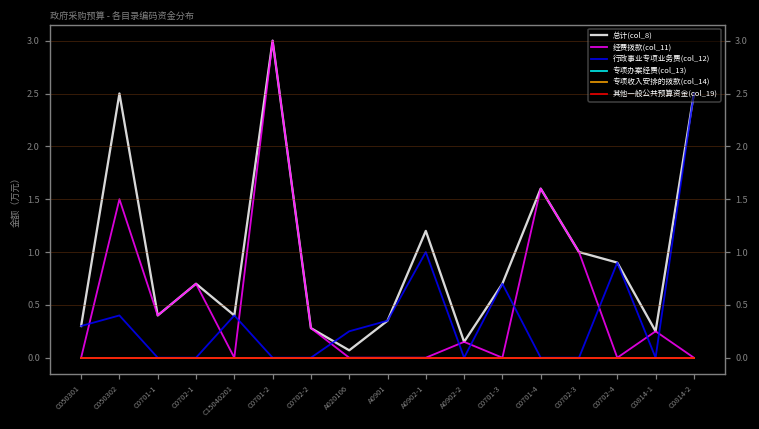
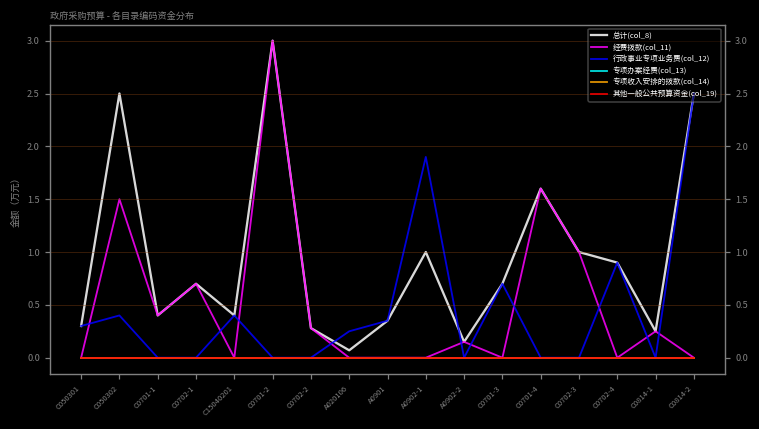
  {
    "总计(col_8)": {
      "C050302": 2.5,
      "A020106": 0.1,
-     "A0902-1": 1.2
+     "A0902-1": 1.0
    },
    "经费拨款(col_11)": {
      "C050302": 1.5
    },
    "行政事业专项业务费(col_12)": {
      "C050302": 0.4,
      "A020106": 0.3,
-     "A0902-1": 1.0
+     "A0902-1": 1.9
    },
    "其他一般公共预算资金(col_19)": {
      "C050302": 0.0
    }
  }
